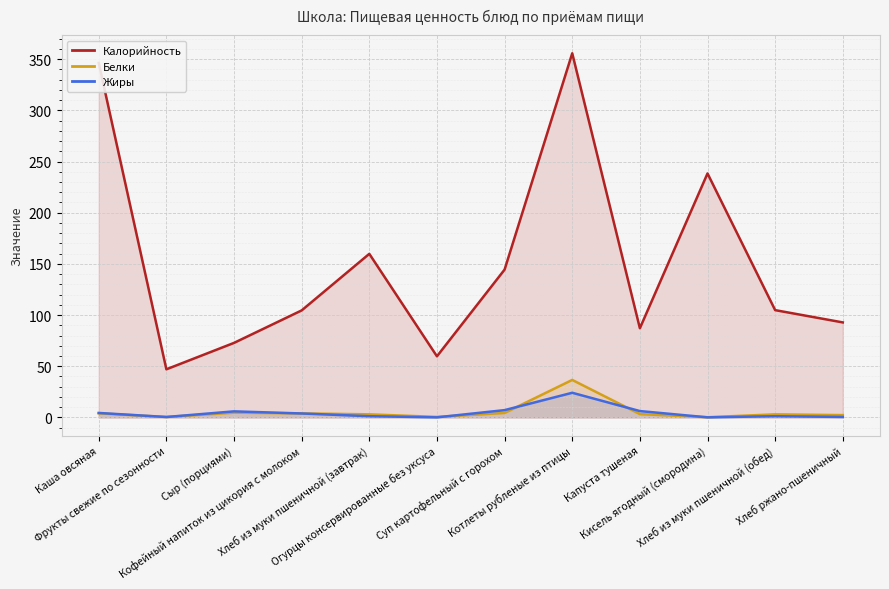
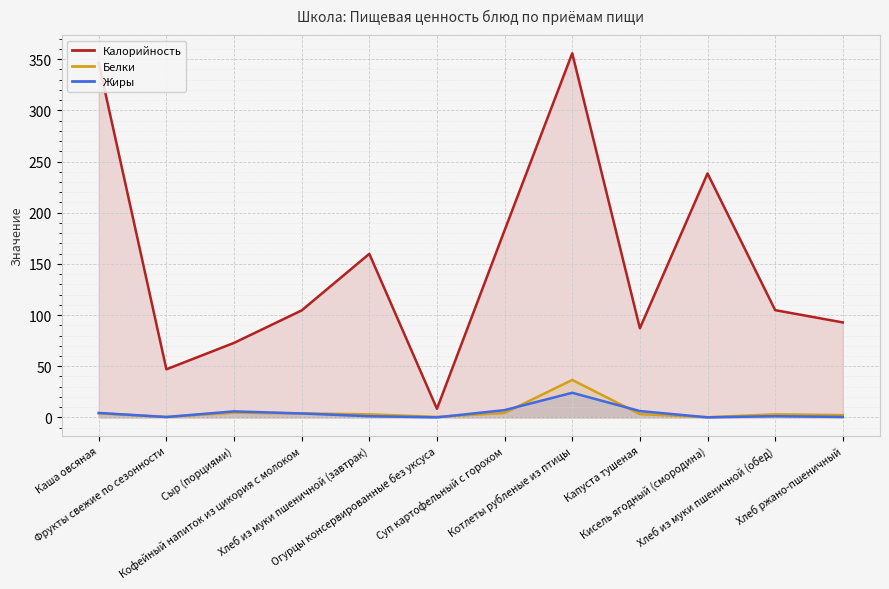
  {
    "Калорийность": {
      "Фрукты свежие по сезонности": 47,
      "Сыр (порциями)": 73,
      "Кофейный напиток из цикория с молоком": 105,
      "Хлеб из муки пшеничной (завтрак)": 160,
-     "Огурцы консервированные без уксуса": 60,
-     "Суп картофельный с горохом": 144,
+     "Огурцы консервированные без уксуса": 8,
+     "Суп картофельный с горохом": 183,
      "Котлеты рубленые из птицы": 356,
      "Капуста тушеная": 87,
      "Кисель ягодный (смородина)": 238,
      "Хлеб из муки пшеничной (обед)": 105,
      "Хлеб ржано-пшеничный": 93
    },
    "Белки": {
      "Суп картофельный с горохом": 4,
      "Котлеты рубленые из птицы": 37,
      "Капуста тушеная": 3
    },
    "Жиры": {
      "Суп картофельный с горохом": 7,
      "Котлеты рубленые из птицы": 24,
      "Капуста тушеная": 6
    }
  }
